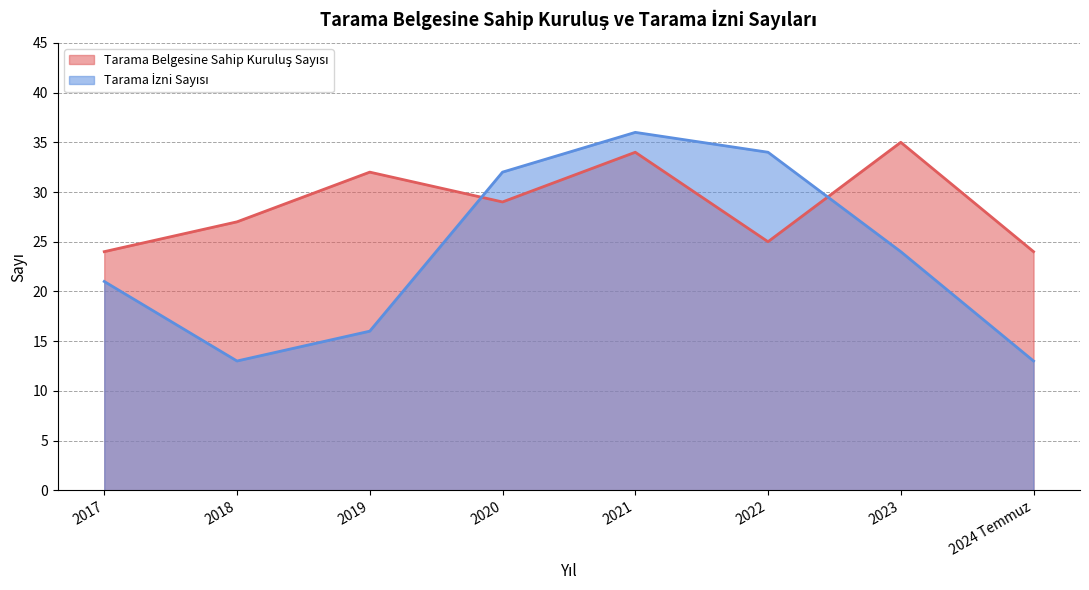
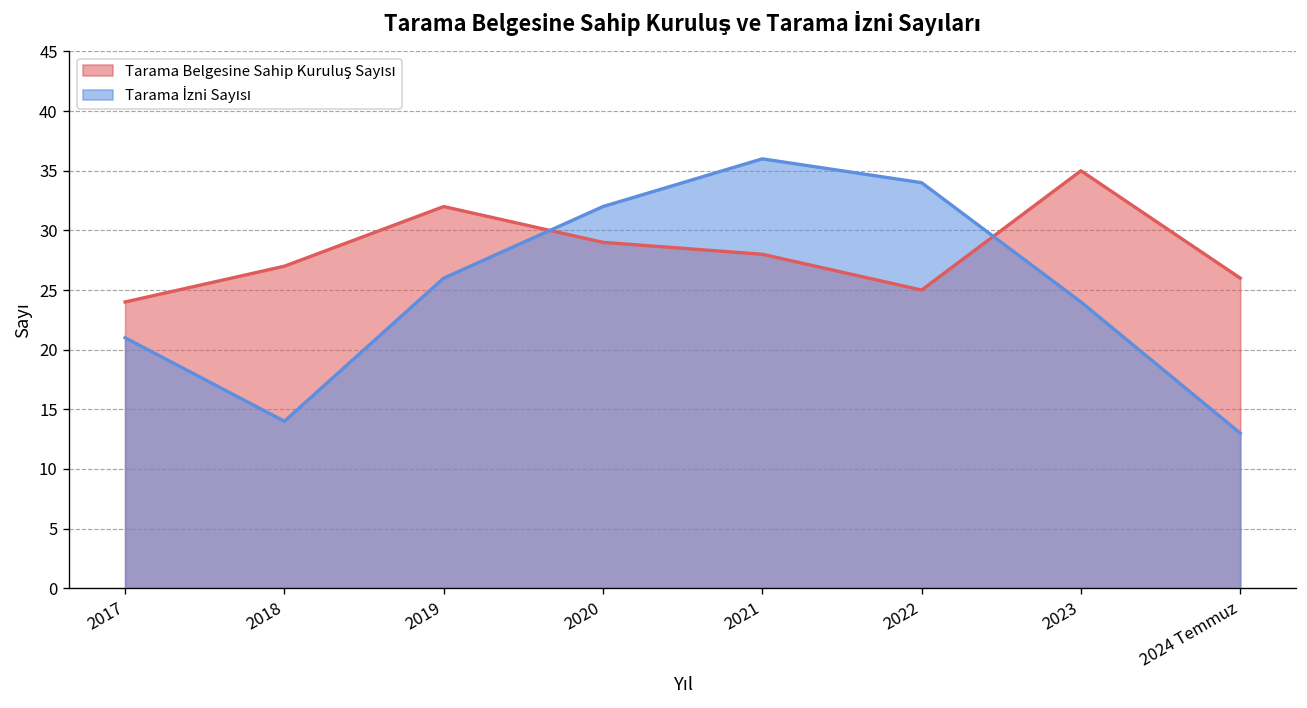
  {
    "Tarama Belgesine Sahip Kuruluş Sayısı": {
      "2017": 24,
      "2018": 27,
      "2019": 32,
      "2020": 29,
-     "2021": 34,
+     "2021": 28,
      "2022": 25,
      "2023": 35,
-     "2024 Temmuz": 24
+     "2024 Temmuz": 26
    },
    "Tarama İzni Sayısı": {
      "2017": 21,
-     "2018": 13,
-     "2019": 16,
+     "2018": 14,
+     "2019": 26,
      "2020": 32,
      "2021": 36,
      "2022": 34,
      "2023": 24,
      "2024 Temmuz": 13
    }
  }
